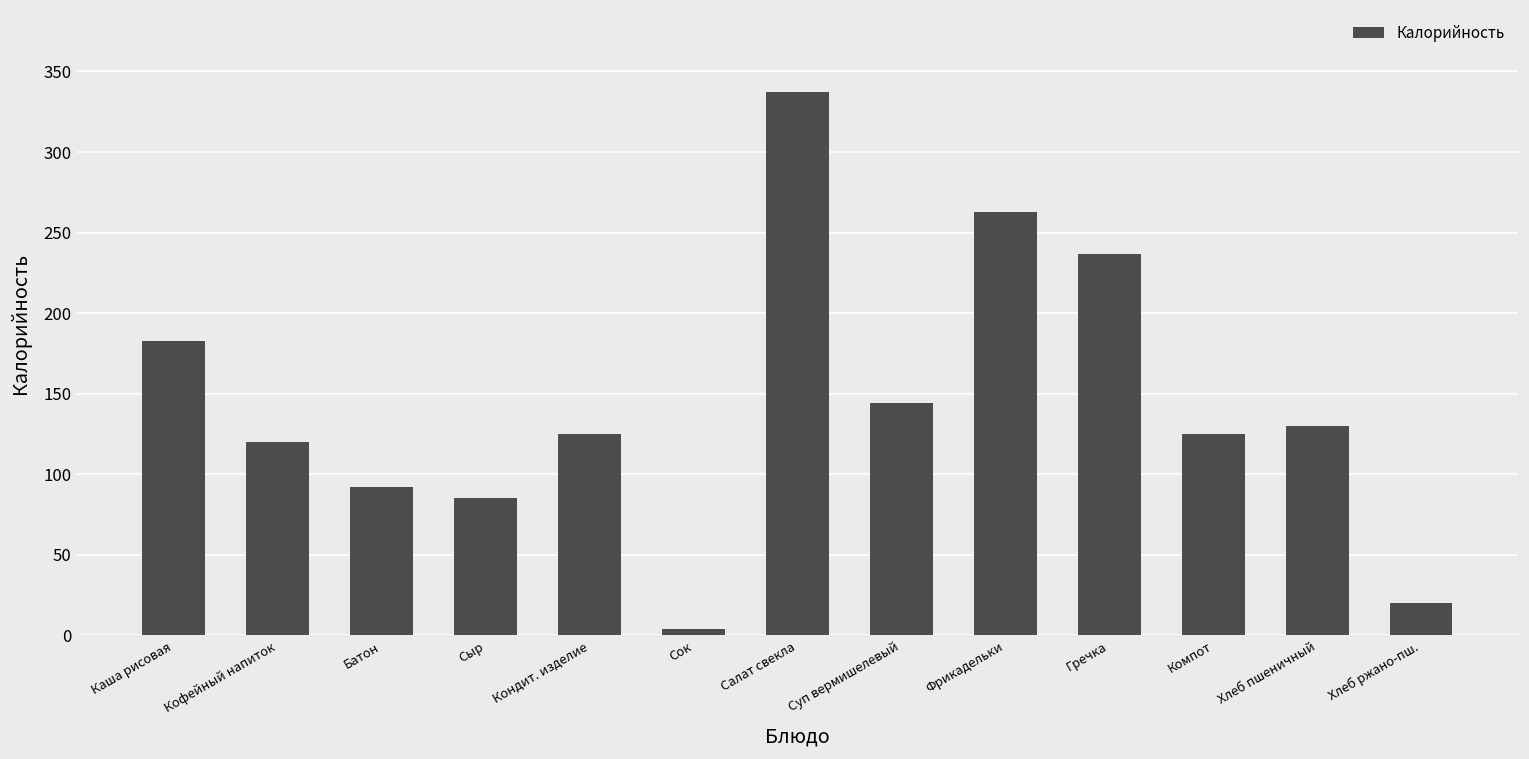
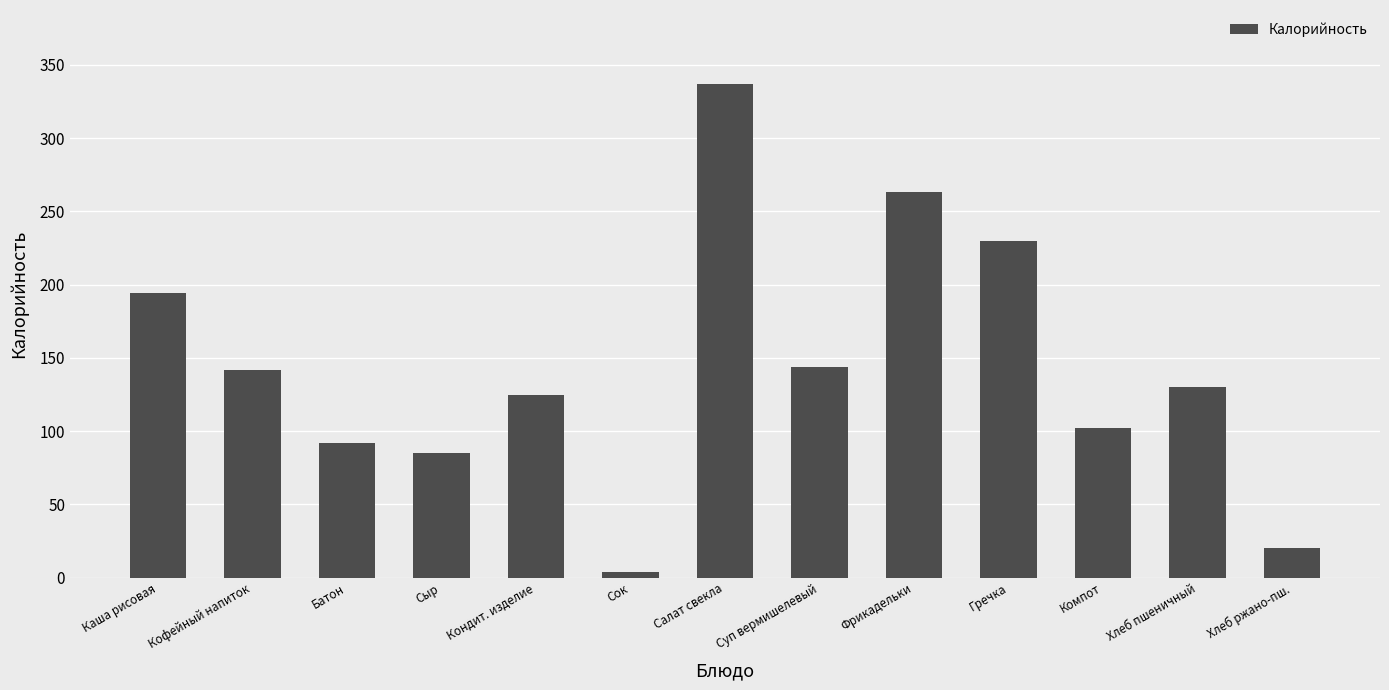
  {
-   "Каша рисовая": 183,
-   "Кофейный напиток": 120,
+   "Каша рисовая": 194,
+   "Кофейный напиток": 142,
    "Батон": 92,
    "Сыр": 85,
    "Кондит. изделие": 125,
    "Сок": 4,
    "Салат свекла": 337,
    "Суп вермишелевый": 144,
    "Фрикадельки": 263,
-   "Гречка": 237,
-   "Компот": 125,
+   "Гречка": 230,
+   "Компот": 102,
    "Хлеб пшеничный": 130,
    "Хлеб ржано-пш.": 20
  }
